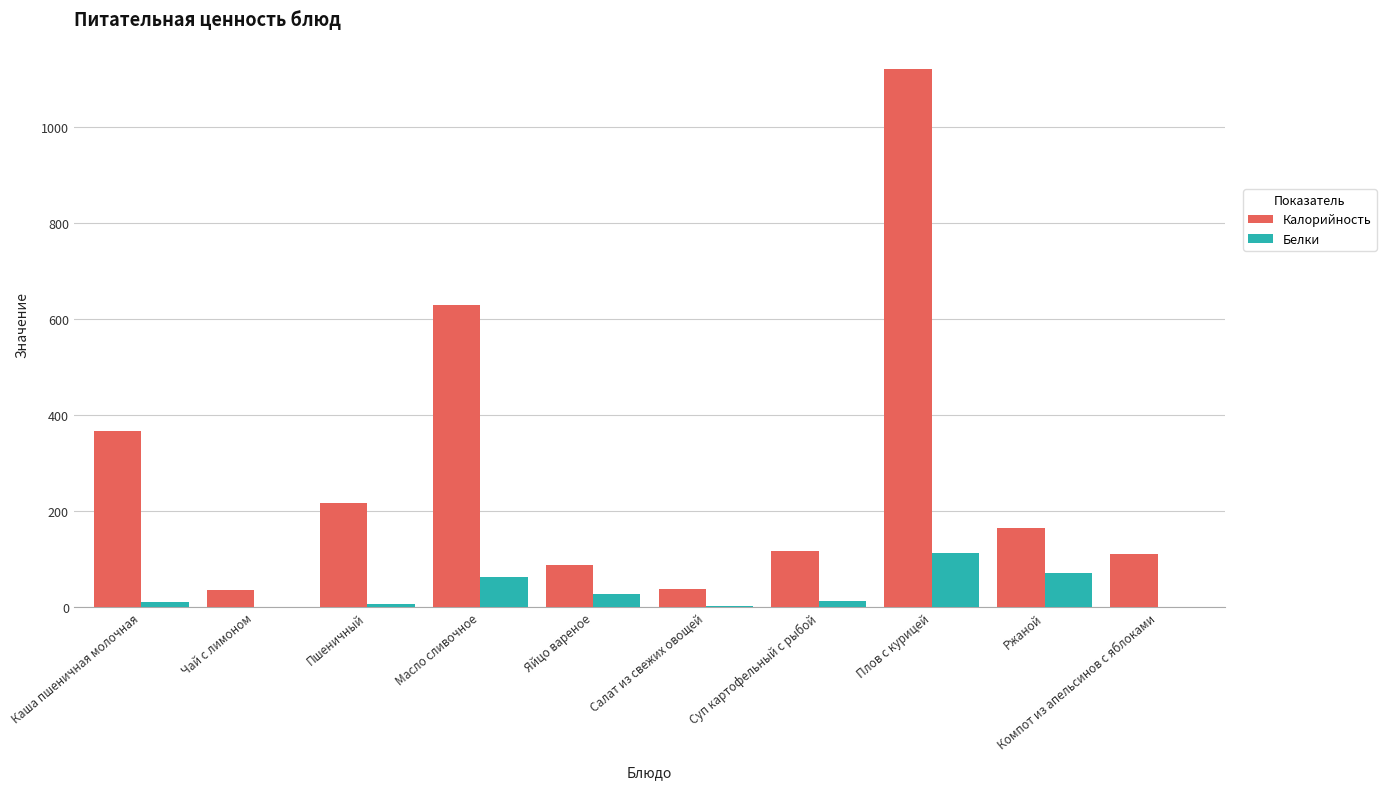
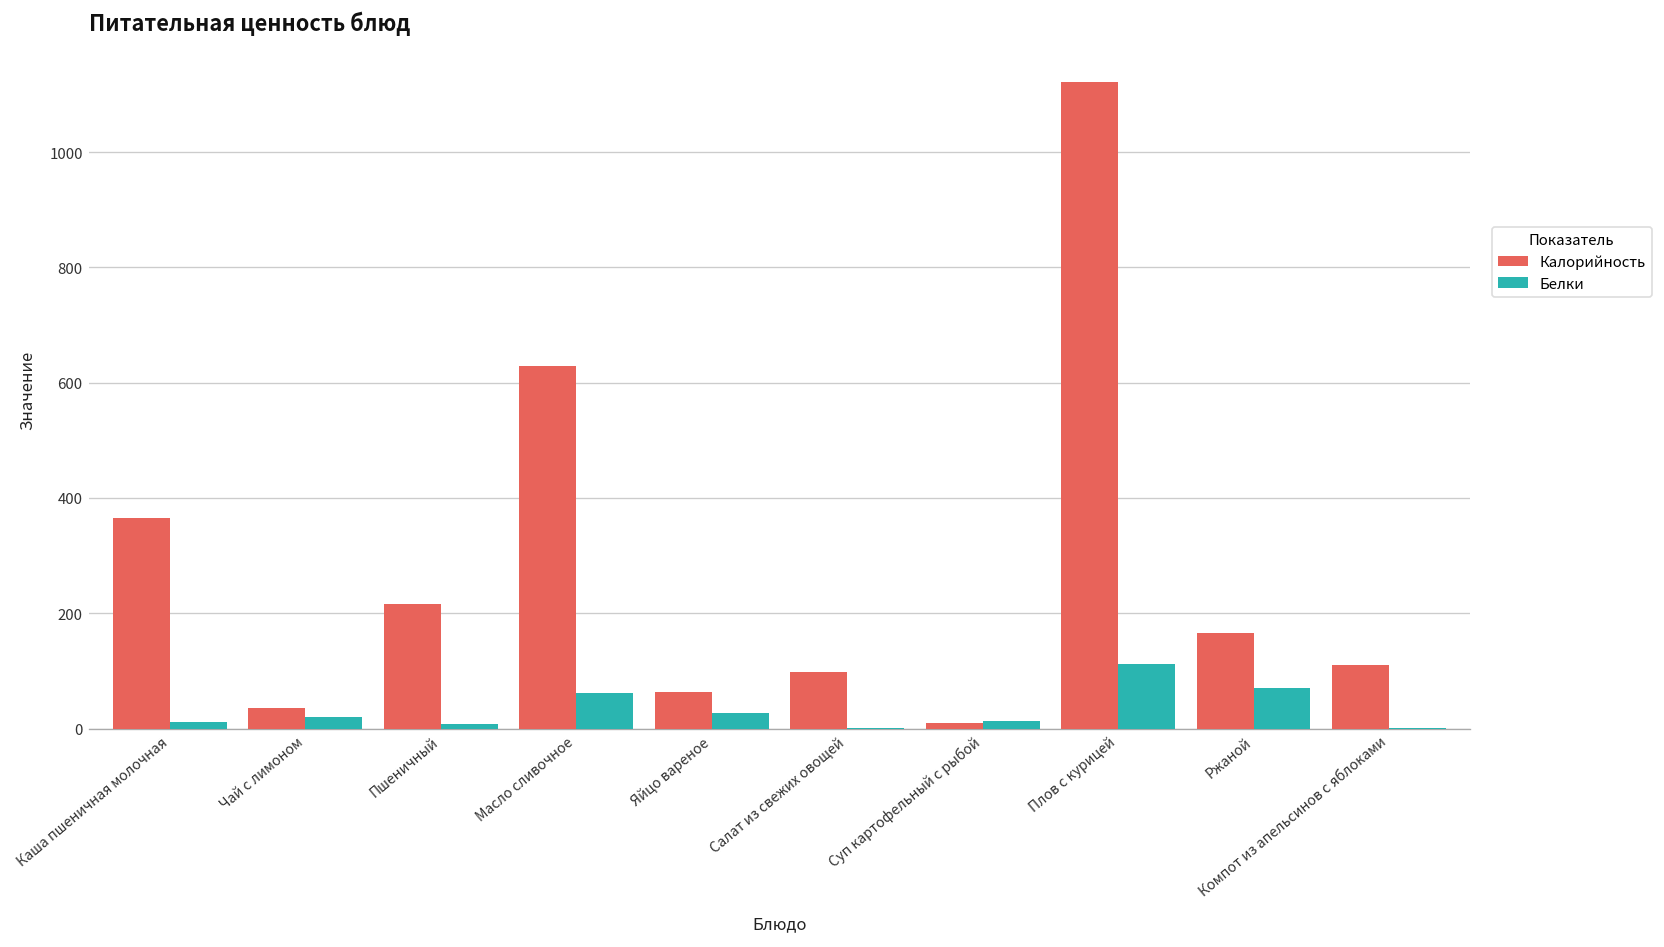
  {
    "Калорийность": {
      "Каша пшеничная молочная": 370,
      "Чай с лимоном": 40,
      "Пшеничный": 220,
      "Масло сливочное": 630,
-     "Яйцо вареное": 90,
-     "Салат из свежих овощей": 40,
-     "Суп картофельный с рыбой": 120,
+     "Яйцо вареное": 60,
+     "Салат из свежих овощей": 100,
+     "Суп картофельный с рыбой": 10,
      "Плов с курицей": 1120,
      "Ржаной": 170,
      "Компот из апельсинов с яблоками": 110
    },
    "Белки": {
      "Каша пшеничная молочная": 10,
-     "Чай с лимоном": 0,
+     "Чай с лимоном": 20,
      "Пшеничный": 10,
      "Масло сливочное": 60,
      "Яйцо вареное": 30,
      "Суп картофельный с рыбой": 10,
      "Плов с курицей": 110,
      "Ржаной": 70
    }
  }
